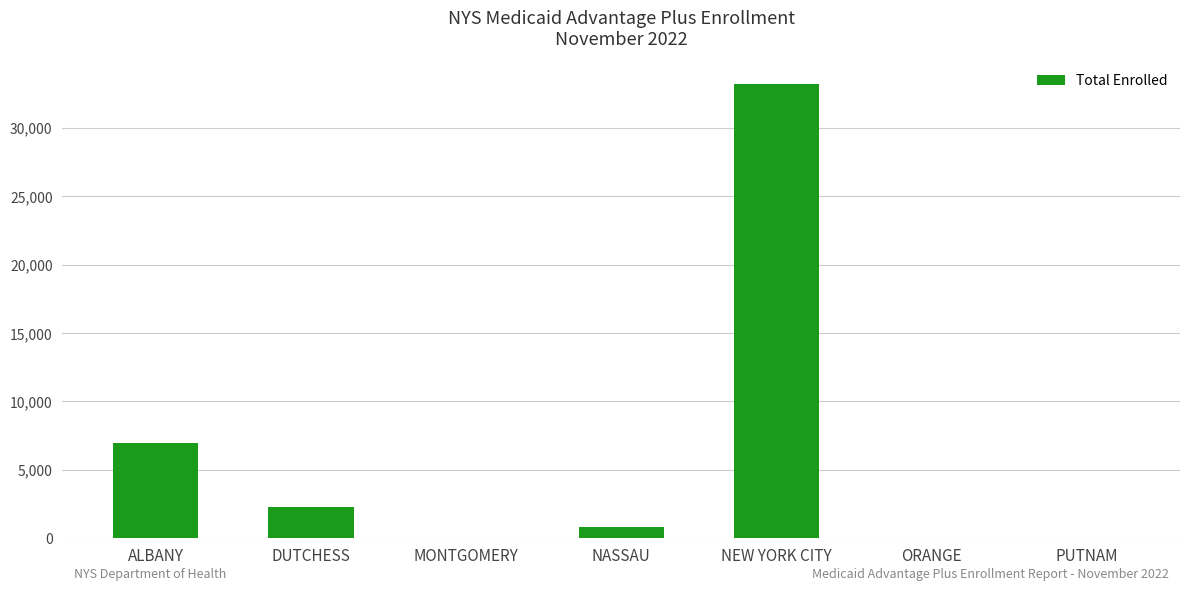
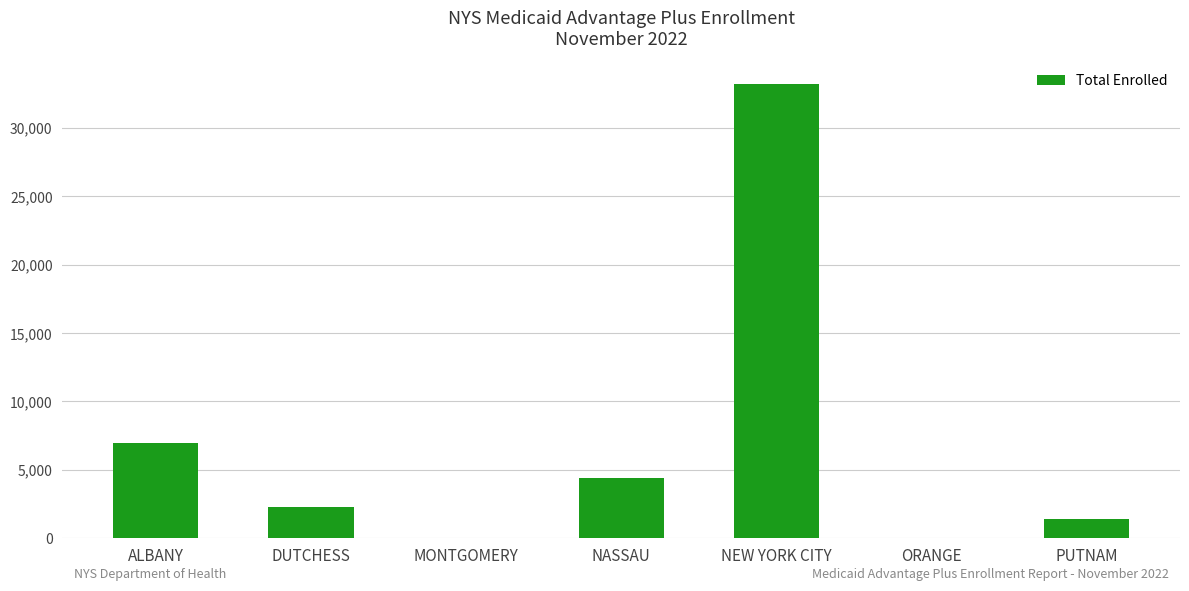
  {
    "ALBANY": "7,000",
    "DUTCHESS": "2,300",
-   "NASSAU": "800",
+   "NASSAU": "4,400",
    "NEW YORK CITY": "33,200",
-   "PUTNAM": "0"
+   "PUTNAM": "1,400"
  }
